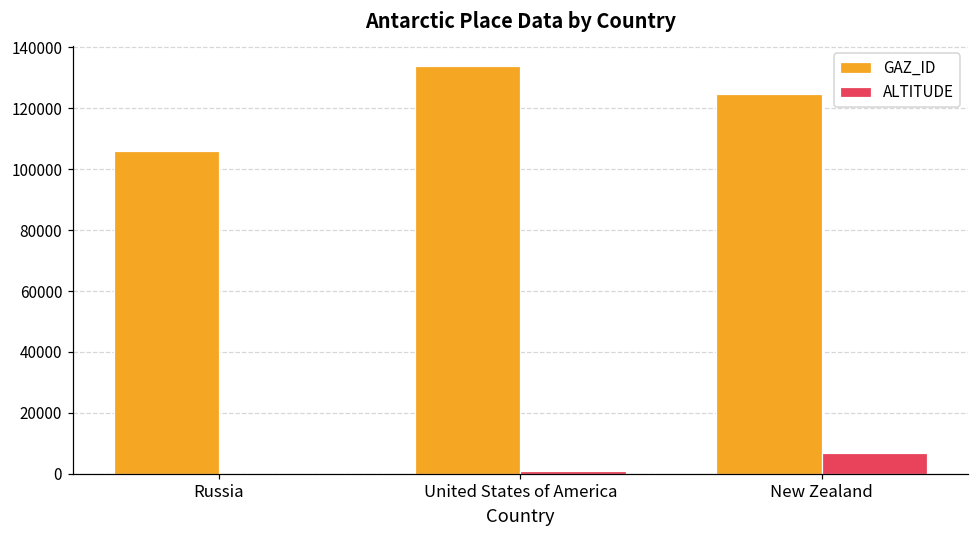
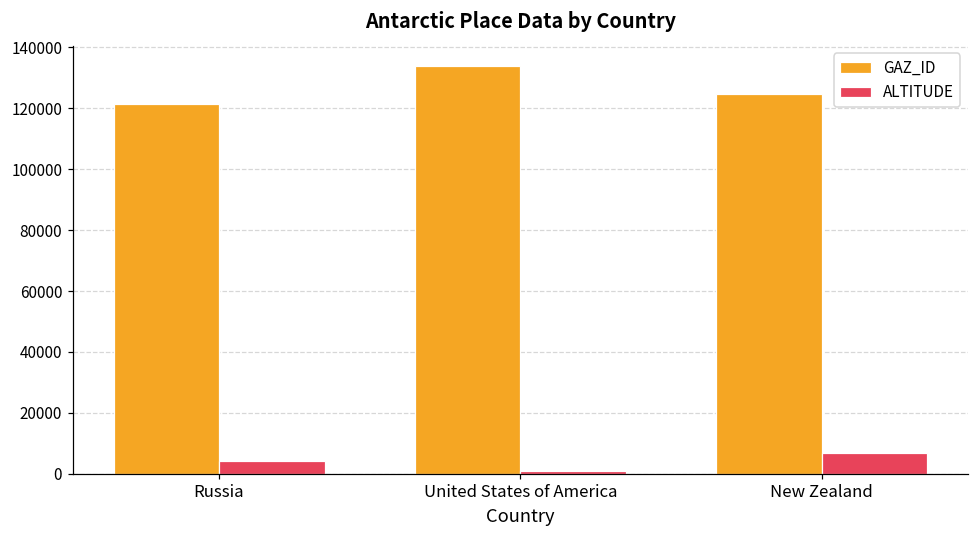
  {
    "GAZ_ID": {
-     "Russia": 106000,
+     "Russia": 121000,
      "United States of America": 134000,
      "New Zealand": 125000
    },
    "ALTITUDE": {
-     "Russia": 0,
+     "Russia": 4000,
      "New Zealand": 7000
    }
  }
